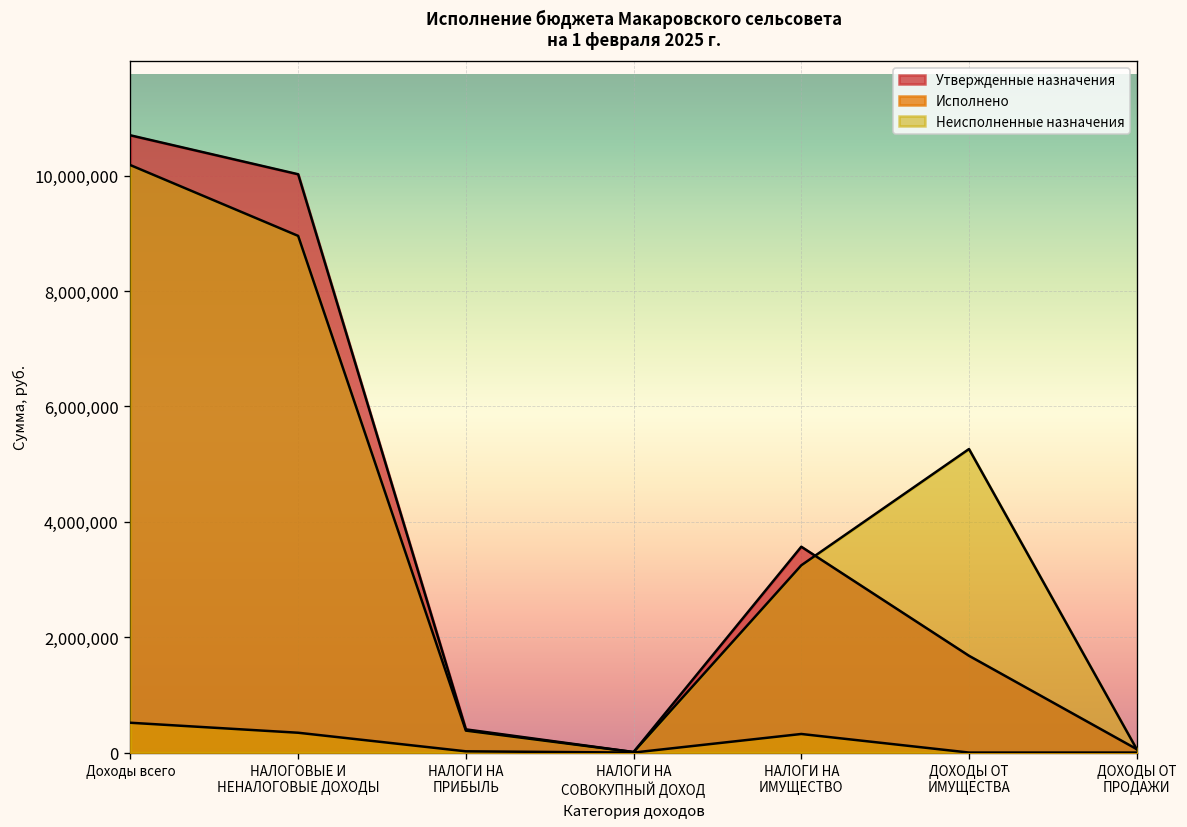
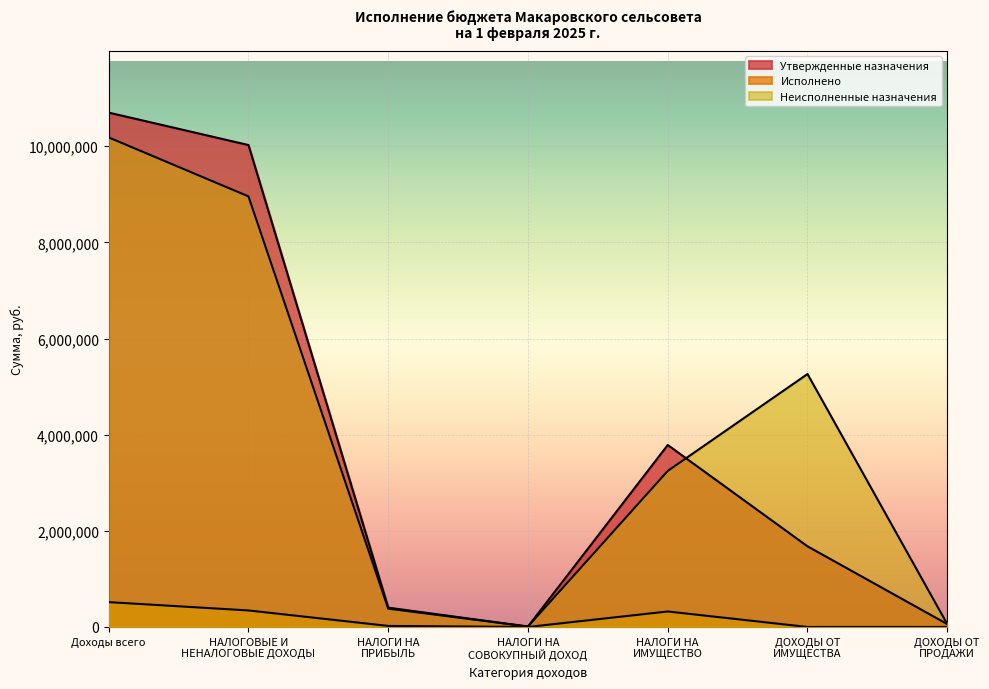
  {
    "Утвержденные назначения": {
      "Доходы всего": "10,700,000",
      "НАЛОГОВЫЕ И НЕНАЛОГОВЫЕ ДОХОДЫ": "10,000,000",
-     "НАЛОГИ НА ИМУЩЕСТВО": "3,600,000",
+     "НАЛОГИ НА ИМУЩЕСТВО": "3,800,000",
      "ДОХОДЫ ОТ ИМУЩЕСТВА": "1,700,000"
    }
  }
